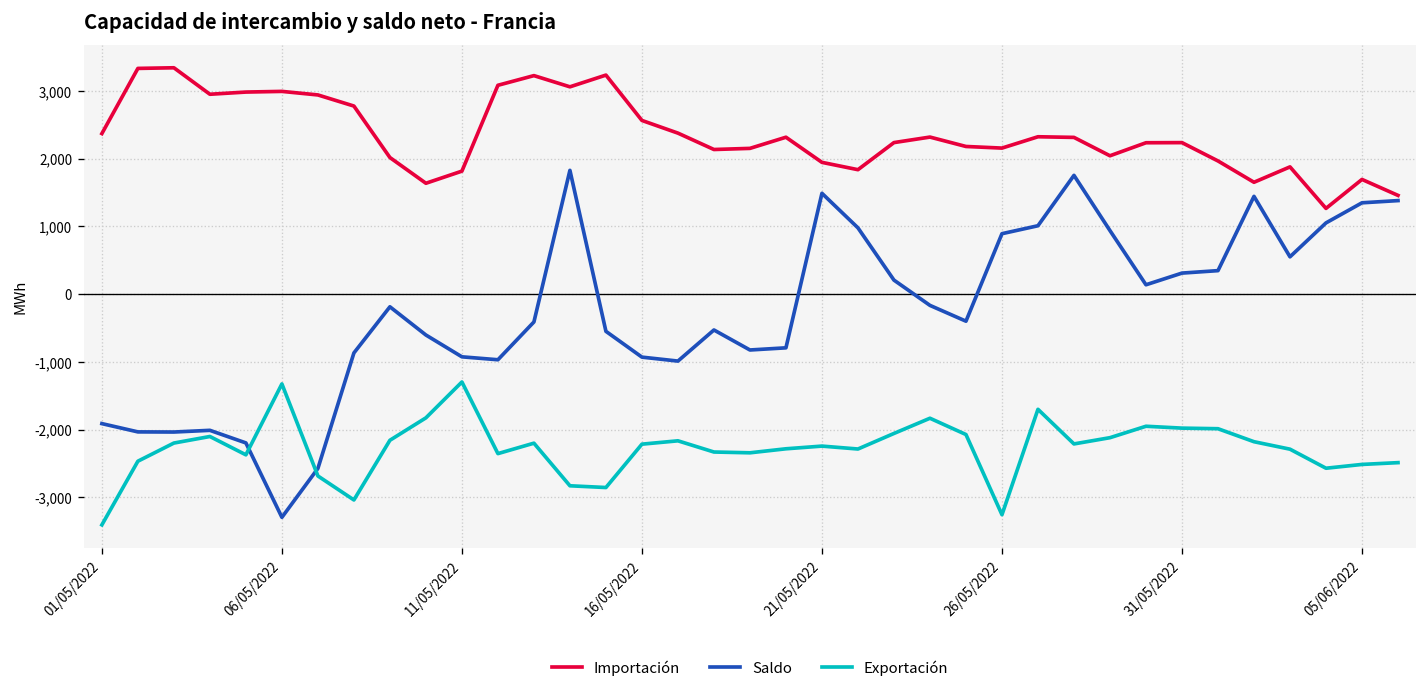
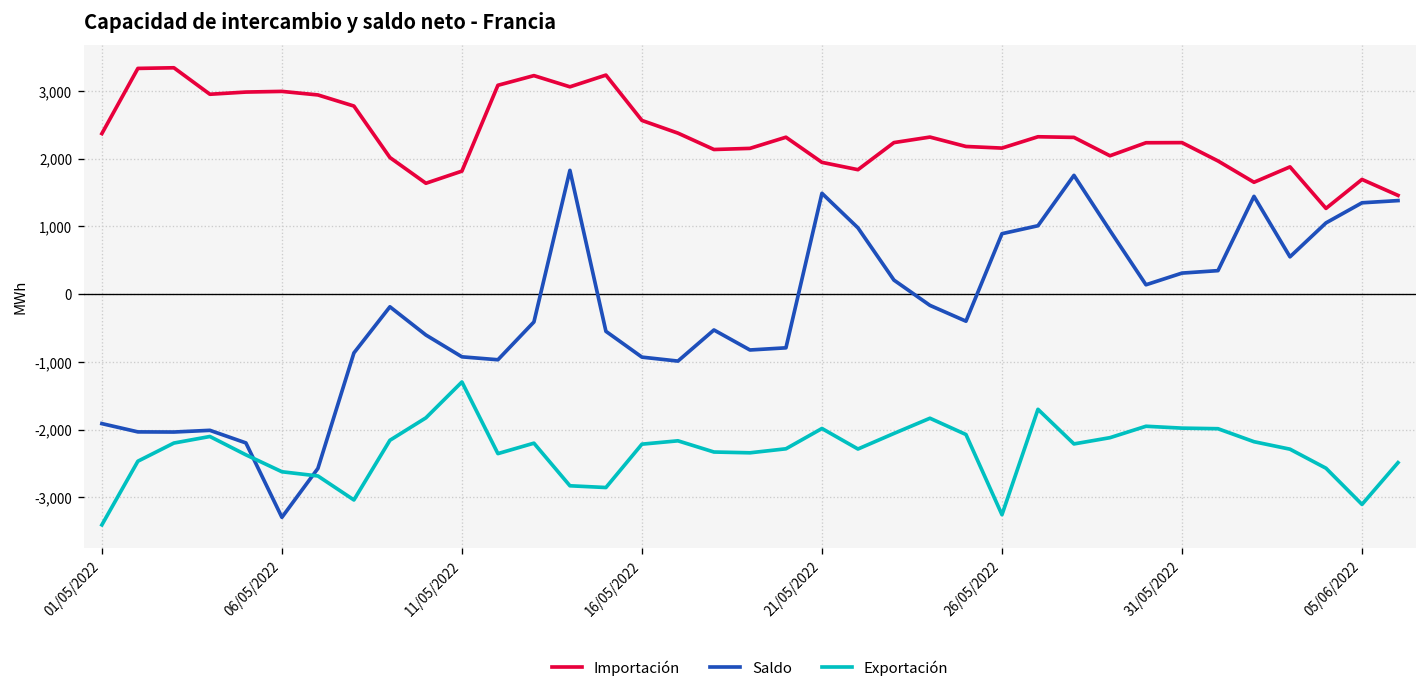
  {
    "Importación": {
      "01/05/2022": "2,400",
      "06/05/2022": "3,000",
      "11/05/2022": "1,800",
      "16/05/2022": "2,600",
      "21/05/2022": "1,900",
      "26/05/2022": "2,200",
      "31/05/2022": "2,200",
      "05/06/2022": "1,700"
    },
    "Saldo": {
      "01/05/2022": "-1,900",
      "06/05/2022": "-3,300",
      "11/05/2022": "-900",
      "16/05/2022": "-900",
      "21/05/2022": "1,500",
      "26/05/2022": "900",
      "31/05/2022": "300",
      "05/06/2022": "1,300"
    },
    "Exportación": {
      "01/05/2022": "-3,400",
-     "06/05/2022": "-1,300",
+     "06/05/2022": "-2,600",
      "11/05/2022": "-1,300",
      "16/05/2022": "-2,200",
-     "21/05/2022": "-2,200",
+     "21/05/2022": "-2,000",
      "26/05/2022": "-3,300",
      "31/05/2022": "-2,000",
-     "05/06/2022": "-2,500"
+     "05/06/2022": "-3,100"
    }
  }
